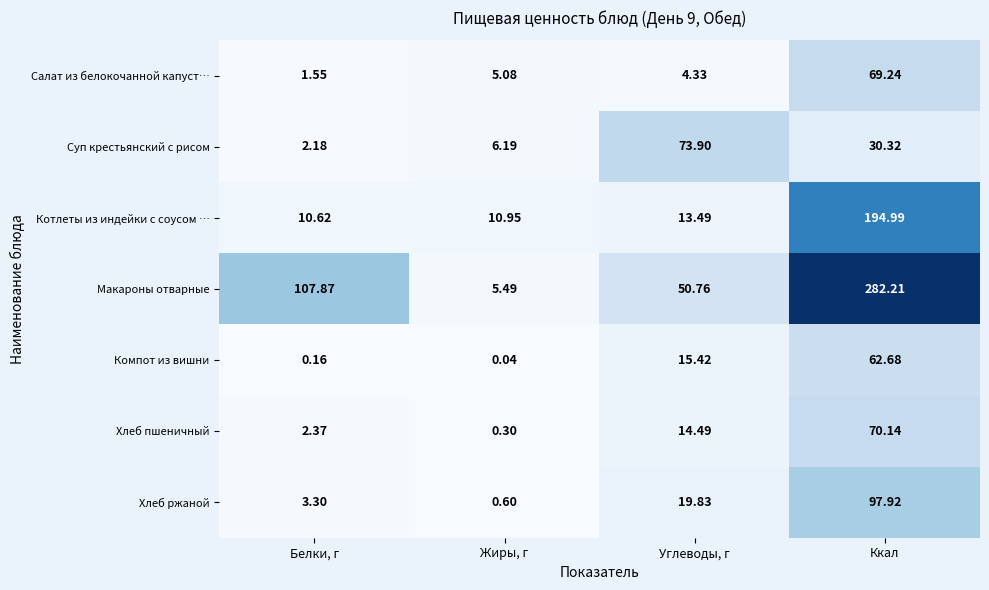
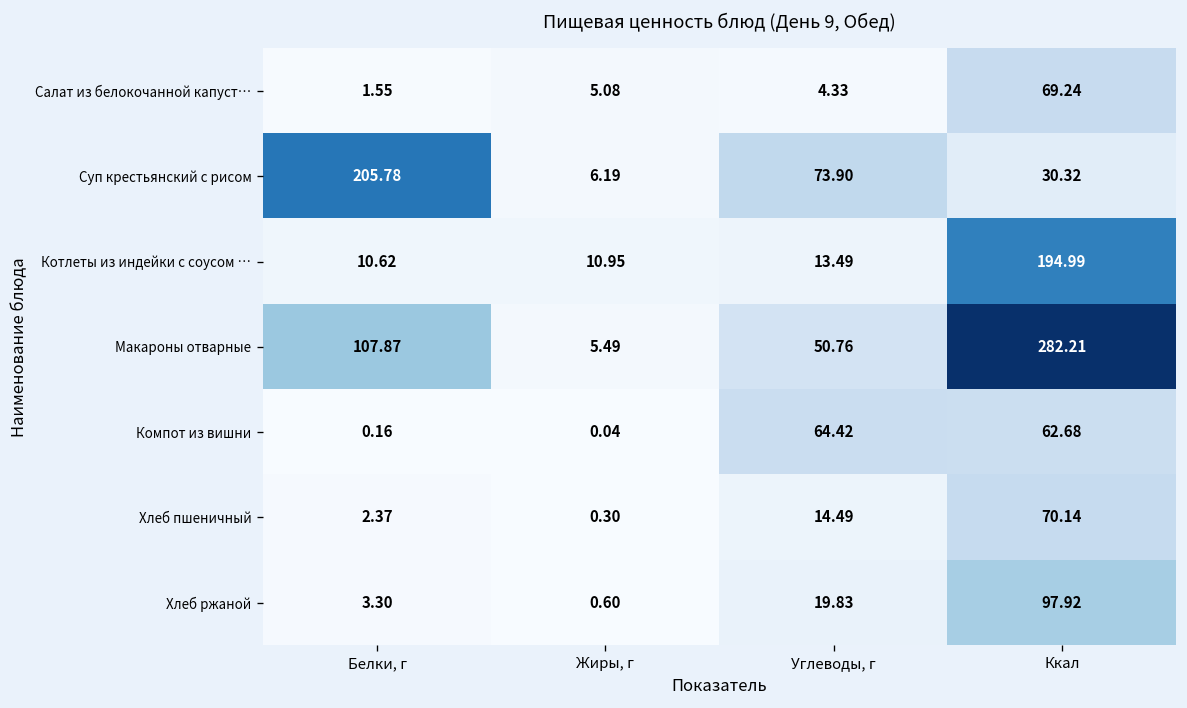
  {
    "Салат из белокочанной капуст…": {
      "Белки, г": 1.55,
      "Жиры, г": 5.08,
      "Углеводы, г": 4.33,
      "Ккал": 69.24
    },
    "Суп крестьянский с рисом": {
-     "Белки, г": 2.18,
+     "Белки, г": 205.78,
      "Жиры, г": 6.19,
      "Углеводы, г": 73.90,
      "Ккал": 30.32
    },
    "Котлеты из индейки с соусом …": {
      "Белки, г": 10.62,
      "Жиры, г": 10.95,
      "Углеводы, г": 13.49,
      "Ккал": 194.99
    },
    "Макароны отварные": {
      "Белки, г": 107.87,
      "Жиры, г": 5.49,
      "Углеводы, г": 50.76,
      "Ккал": 282.21
    },
    "Компот из вишни": {
      "Белки, г": 0.16,
      "Жиры, г": 0.04,
-     "Углеводы, г": 15.42,
+     "Углеводы, г": 64.42,
      "Ккал": 62.68
    },
    "Хлеб пшеничный": {
      "Белки, г": 2.37,
      "Жиры, г": 0.30,
      "Углеводы, г": 14.49,
      "Ккал": 70.14
    },
    "Хлеб ржаной": {
      "Белки, г": 3.30,
      "Жиры, г": 0.60,
      "Углеводы, г": 19.83,
      "Ккал": 97.92
    }
  }
